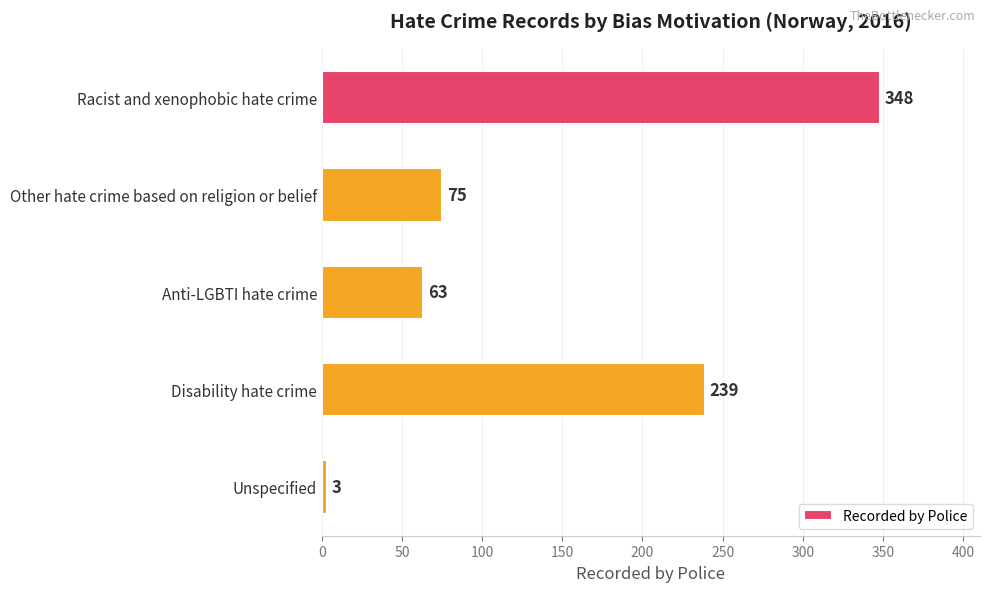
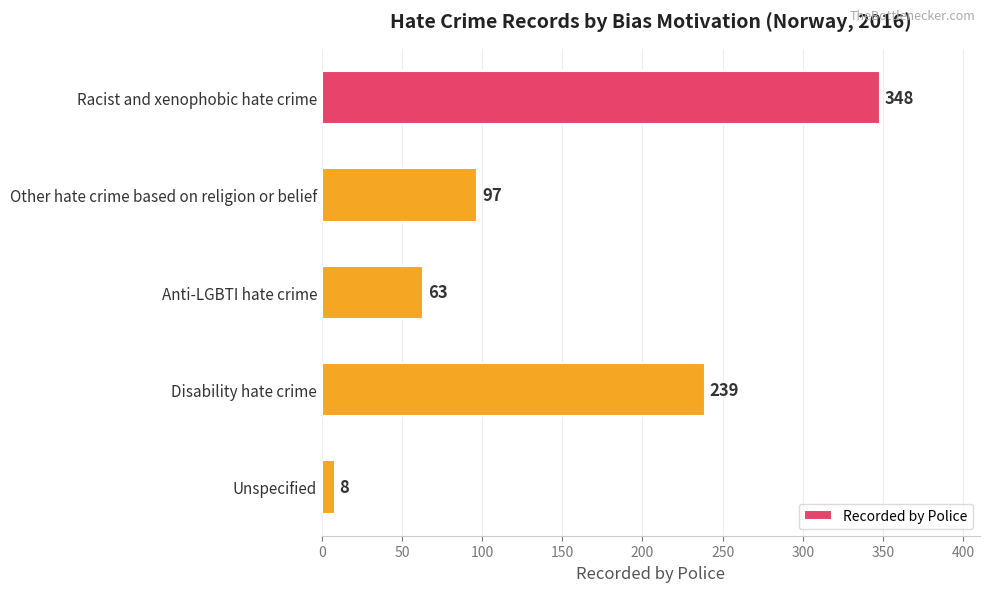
  {
    "Racist and xenophobic hate crime": 348,
-   "Other hate crime based on religion or belief": 75,
+   "Other hate crime based on religion or belief": 97,
    "Anti-LGBTI hate crime": 63,
    "Disability hate crime": 239,
-   "Unspecified": 3
+   "Unspecified": 8
  }
